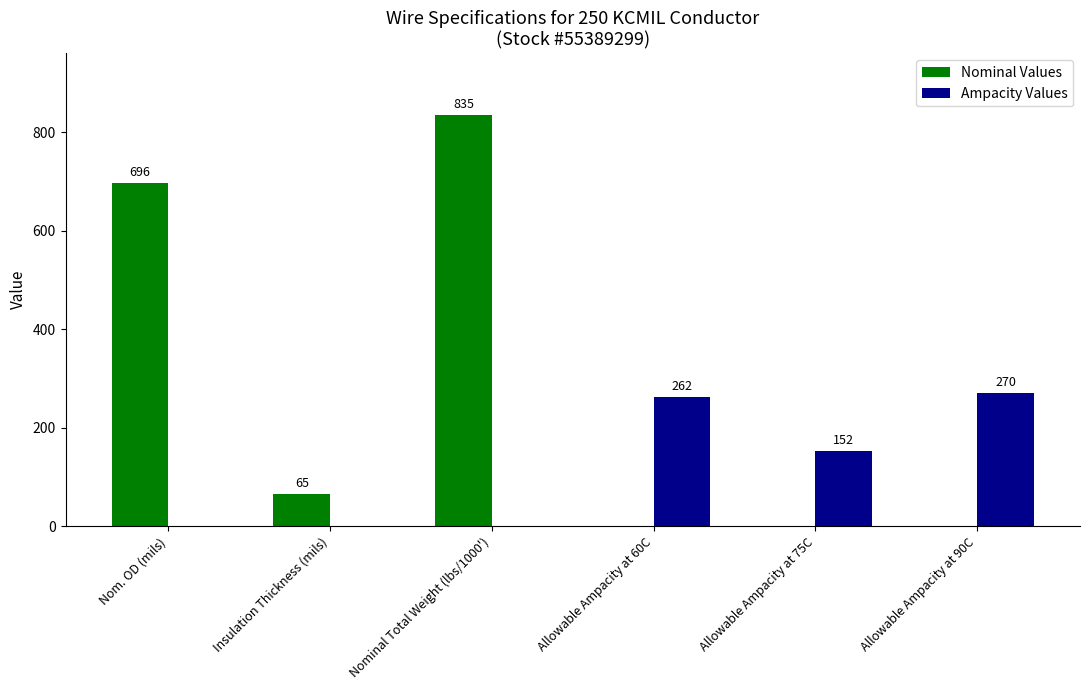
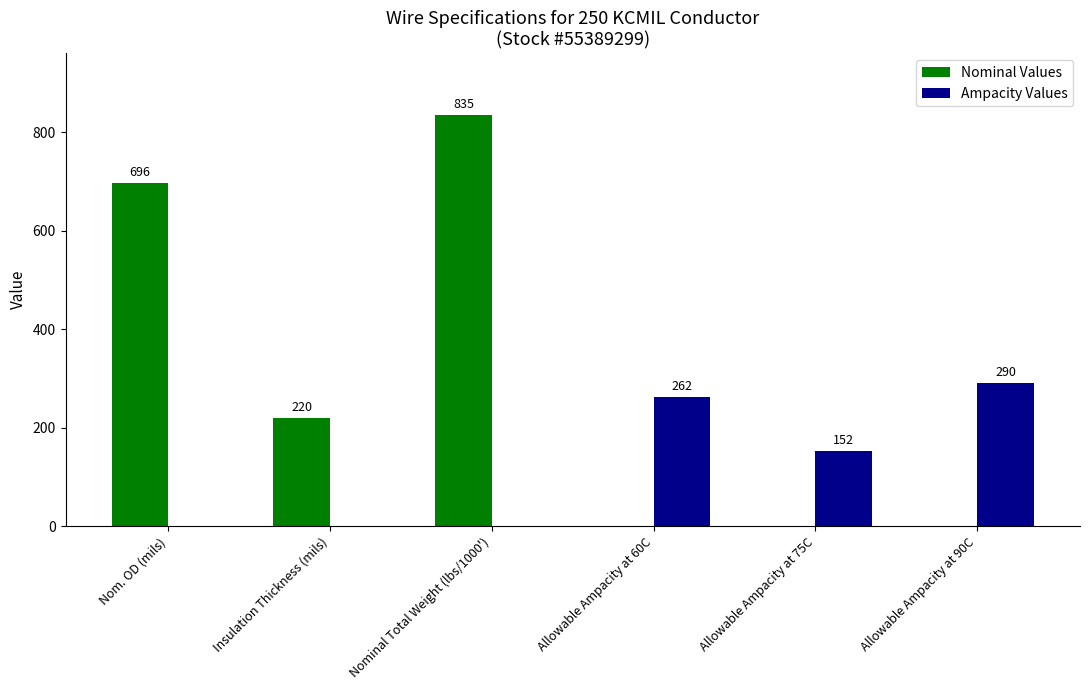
  {
    "Nominal Values": {
      "Nom. OD (mils)": 696,
-     "Insulation Thickness (mils)": 65,
+     "Insulation Thickness (mils)": 220,
      "Nominal Total Weight (lbs/1000')": 835
    },
    "Ampacity Values": {
      "Allowable Ampacity at 60C": 262,
      "Allowable Ampacity at 75C": 152,
-     "Allowable Ampacity at 90C": 270
+     "Allowable Ampacity at 90C": 290
    }
  }
